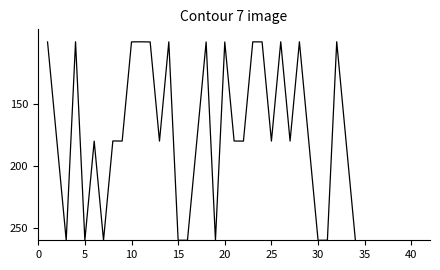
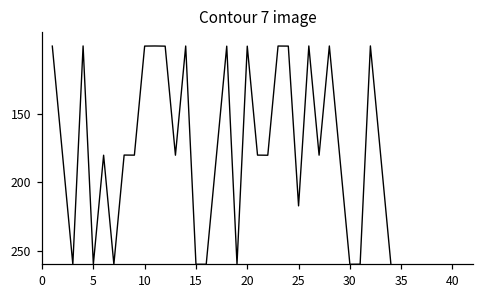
  {
    "5": 260,
    "10": 100,
    "15": 260,
    "20": 100,
-   "25": 180,
+   "25": 217,
    "30": 260
  }
